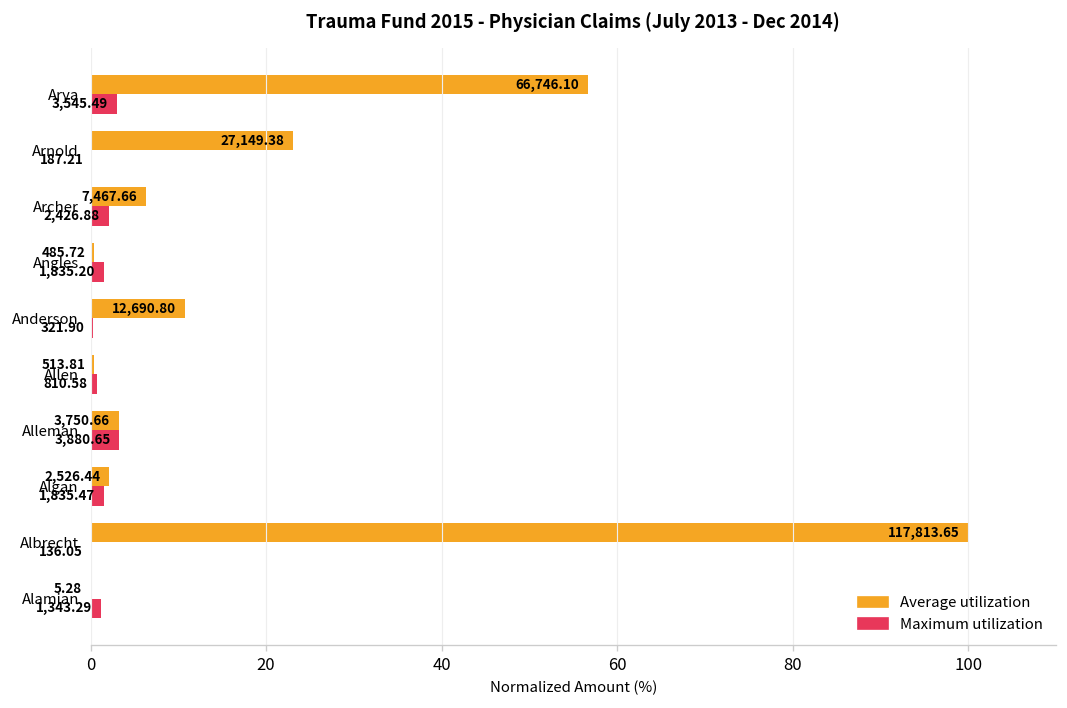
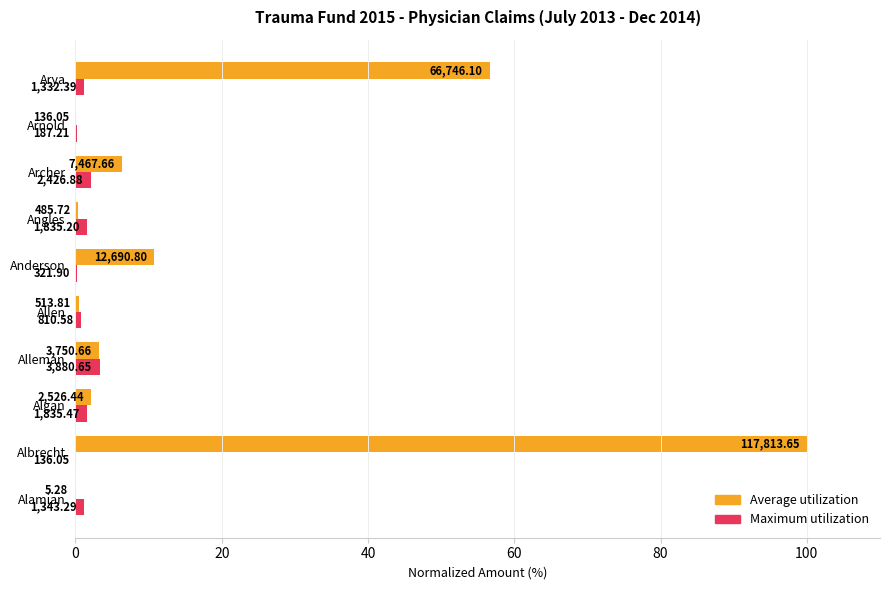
  {
    "Average utilization": {
-     "Arnold": "27,149.38"
+     "Arnold": "136.05"
    },
    "Maximum utilization": {
-     "Arya": "3,545.49"
+     "Arya": "1,332.39"
    }
  }
